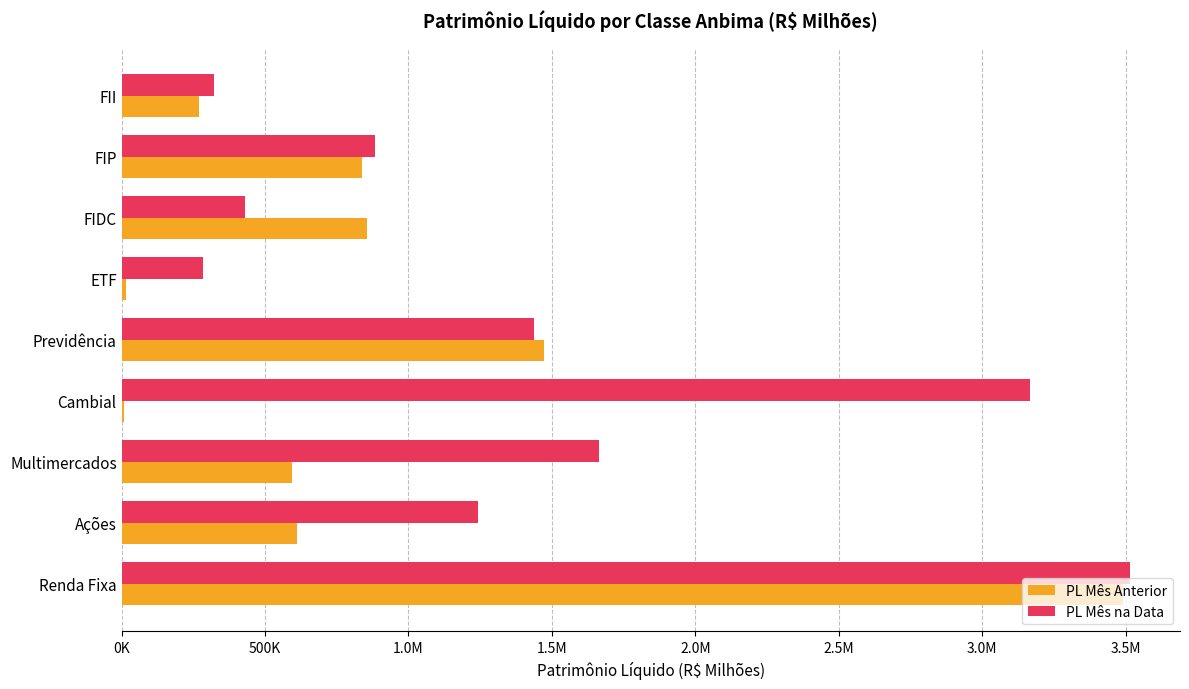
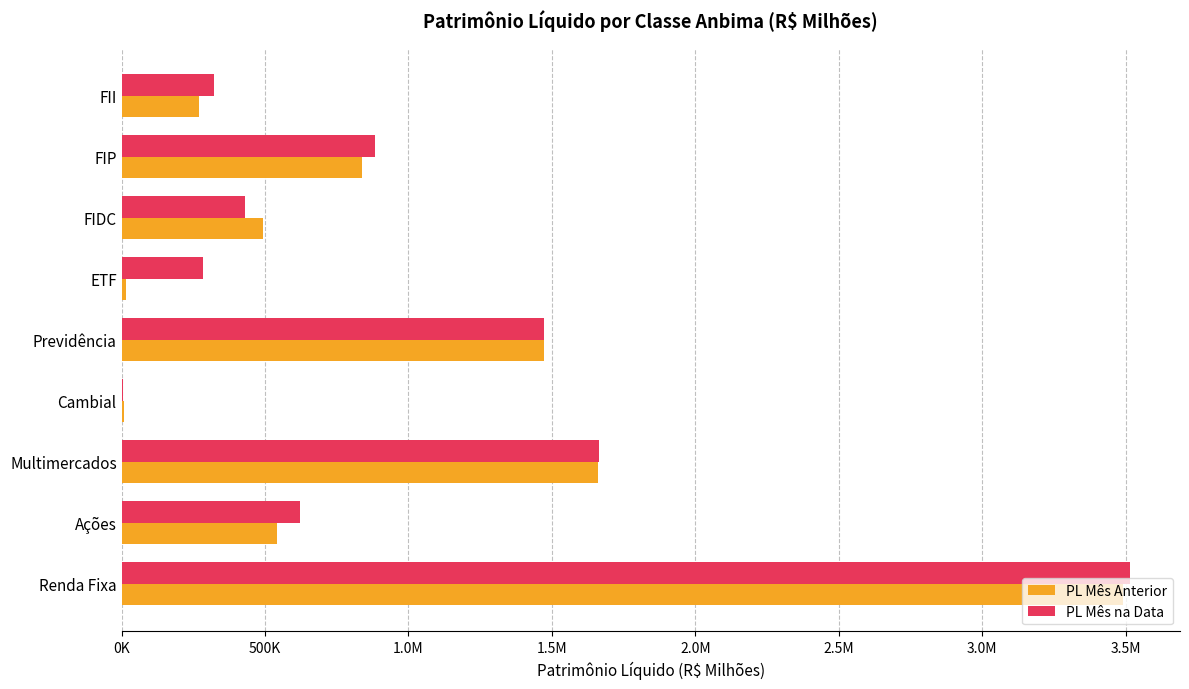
  {
    "PL Mês Anterior": {
      "FII": 270000,
      "FIP": 840000,
-     "FIDC": 850000,
+     "FIDC": 490000,
      "ETF": 10000,
      "Previdência": 1470000,
-     "Multimercados": 590000,
-     "Ações": 610000
+     "Multimercados": 1660000,
+     "Ações": 540000
    },
    "PL Mês na Data": {
      "FII": 320000,
      "FIP": 880000,
      "FIDC": 430000,
      "ETF": 280000,
-     "Previdência": 1440000,
-     "Cambial": 3170000,
+     "Previdência": 1470000,
+     "Cambial": 10000,
      "Multimercados": 1660000,
-     "Ações": 1240000,
+     "Ações": 620000,
      "Renda Fixa": 3510000
    }
  }
